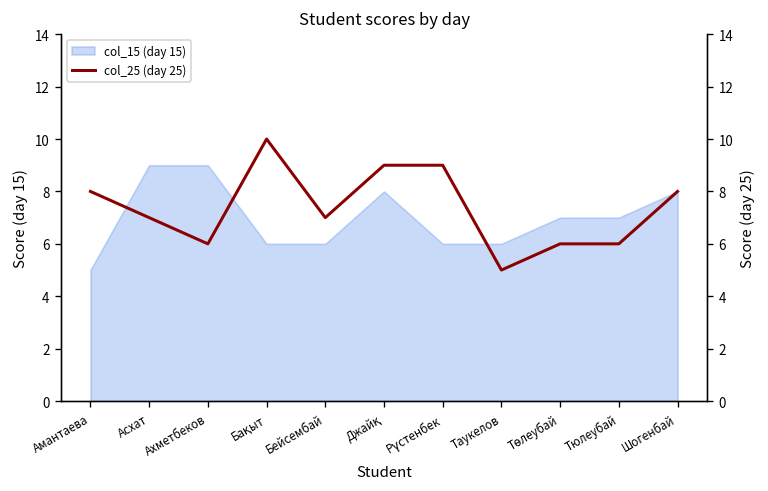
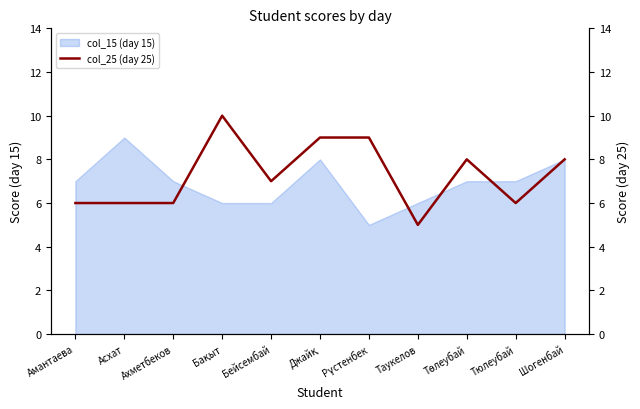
  {
    "col_15 (day 15)": {
-     "Амантаева": 5,
+     "Амантаева": 7,
      "Асхат": 9,
-     "Ахметбеков": 9,
+     "Ахметбеков": 7,
      "Бақыт": 6,
      "Бейсембай": 6,
      "Джайқ": 8,
-     "Рүстенбек": 6,
+     "Рүстенбек": 5,
      "Таукелов": 6,
      "Төлеубай": 7,
      "Тюлеубай": 7,
      "Шогенбай": 8
    },
    "col_25 (day 25)": {
-     "Амантаева": 8,
-     "Асхат": 7,
+     "Амантаева": 6,
+     "Асхат": 6,
      "Ахметбеков": 6,
      "Бақыт": 10,
      "Бейсембай": 7,
      "Джайқ": 9,
      "Рүстенбек": 9,
      "Таукелов": 5,
-     "Төлеубай": 6,
+     "Төлеубай": 8,
      "Тюлеубай": 6,
      "Шогенбай": 8
    }
  }
